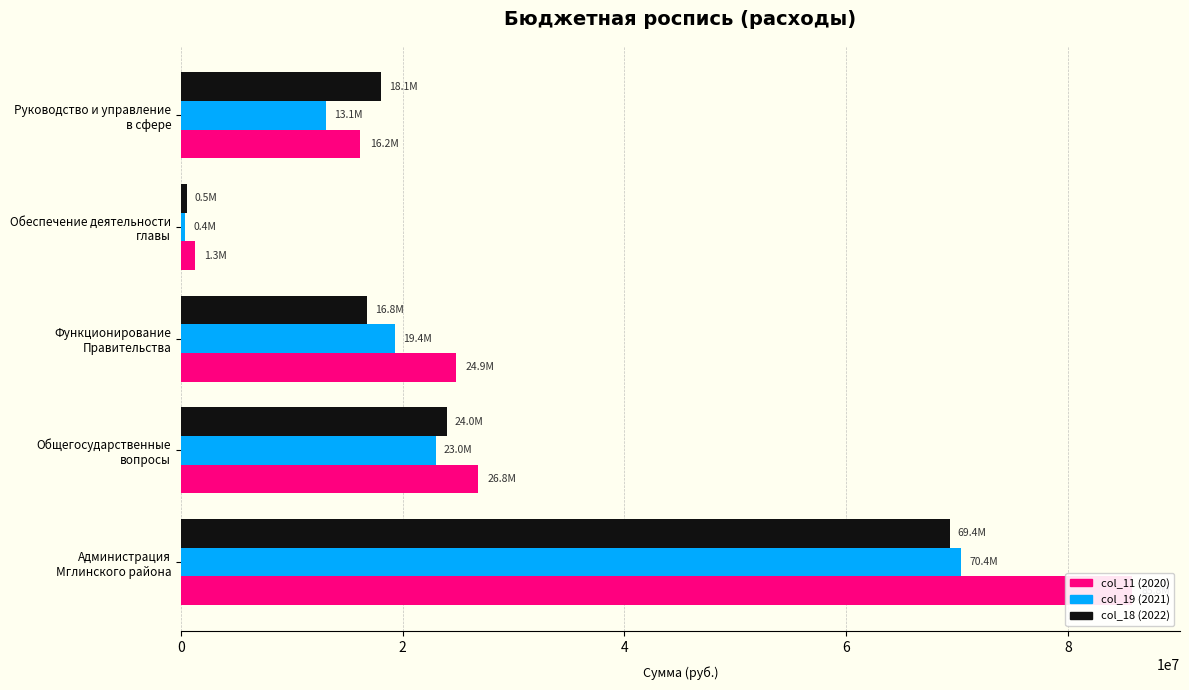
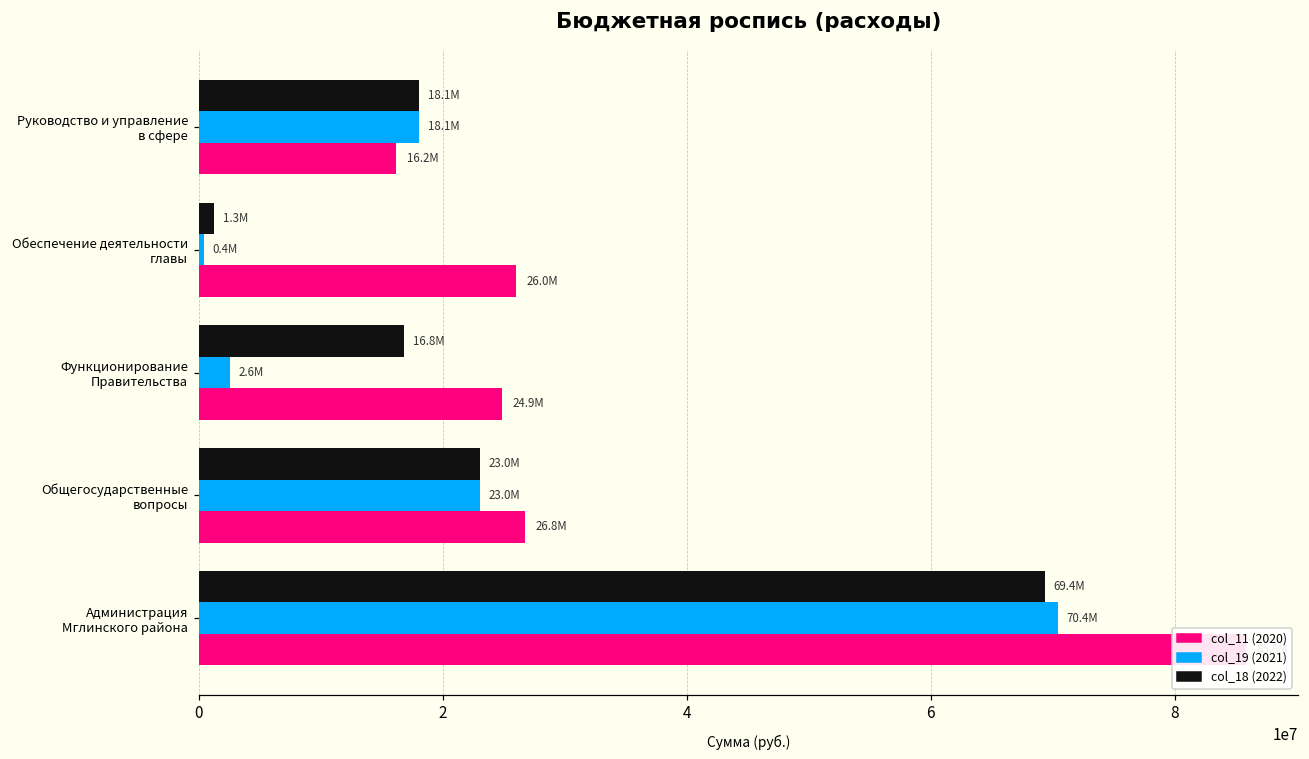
  {
    "col_11 (2020)": {
      "Руководство и управление в сфере": "16.2M",
-     "Обеспечение деятельности главы": "1.3M",
+     "Обеспечение деятельности главы": "26.0M",
      "Функционирование Правительства": "24.9M",
      "Общегосударственные вопросы": "26.8M"
    },
    "col_19 (2021)": {
-     "Руководство и управление в сфере": "13.1M",
+     "Руководство и управление в сфере": "18.1M",
      "Обеспечение деятельности главы": "0.4M",
-     "Функционирование Правительства": "19.4M",
+     "Функционирование Правительства": "2.6M",
      "Общегосударственные вопросы": "23.0M",
      "Администрация Мглинского района": "70.4M"
    },
    "col_18 (2022)": {
      "Руководство и управление в сфере": "18.1M",
-     "Обеспечение деятельности главы": "0.5M",
+     "Обеспечение деятельности главы": "1.3M",
      "Функционирование Правительства": "16.8M",
-     "Общегосударственные вопросы": "24.0M",
+     "Общегосударственные вопросы": "23.0M",
      "Администрация Мглинского района": "69.4M"
    }
  }
